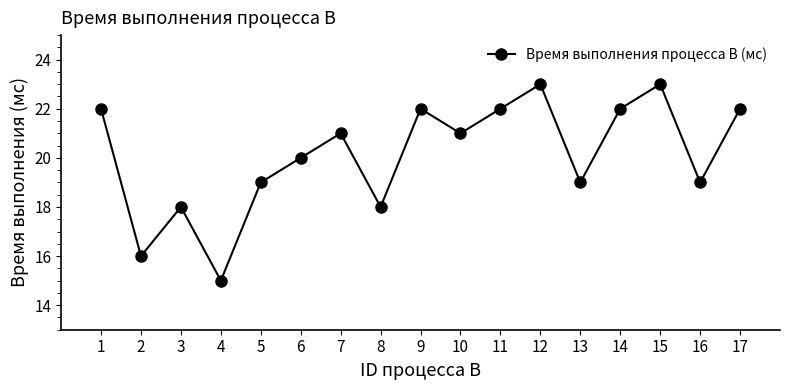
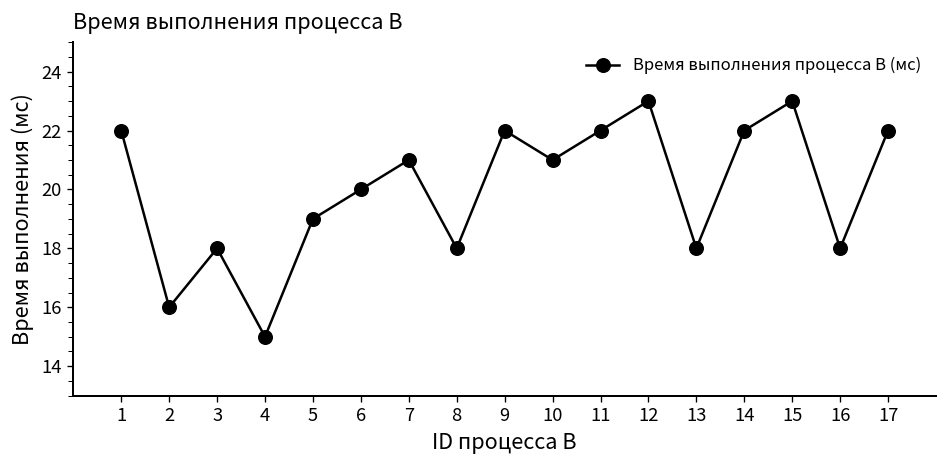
  {
    "1": 22,
    "2": 16,
    "3": 18,
    "4": 15,
    "5": 19,
    "6": 20,
    "7": 21,
    "8": 18,
    "9": 22,
    "10": 21,
    "11": 22,
    "12": 23,
-   "13": 19,
+   "13": 18,
    "14": 22,
    "15": 23,
-   "16": 19,
+   "16": 18,
    "17": 22
  }
